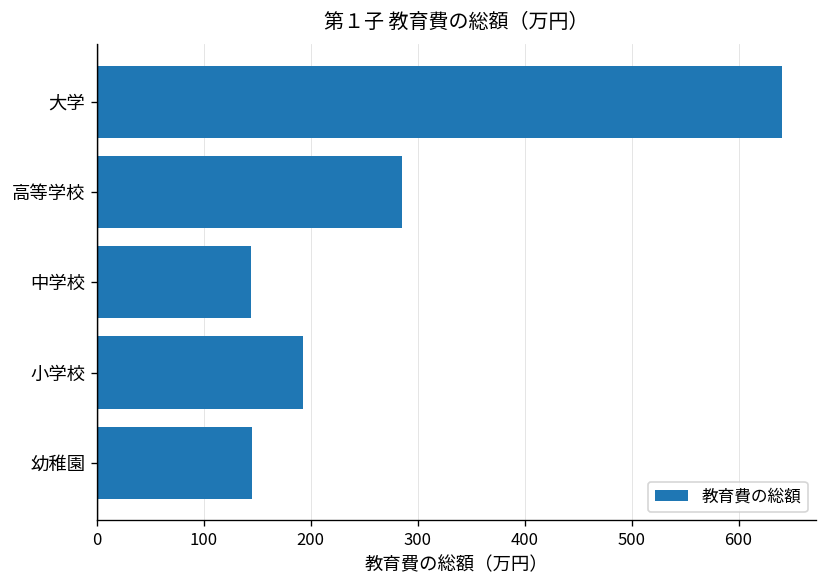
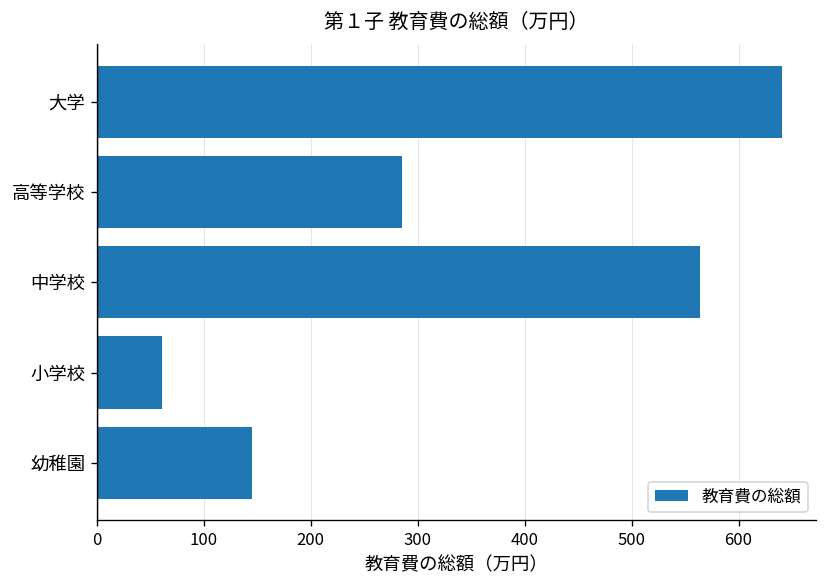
  {
    "大学": 640,
    "高等学校": 290,
-   "中学校": 140,
-   "小学校": 190,
+   "中学校": 560,
+   "小学校": 60,
    "幼稚園": 140
  }
